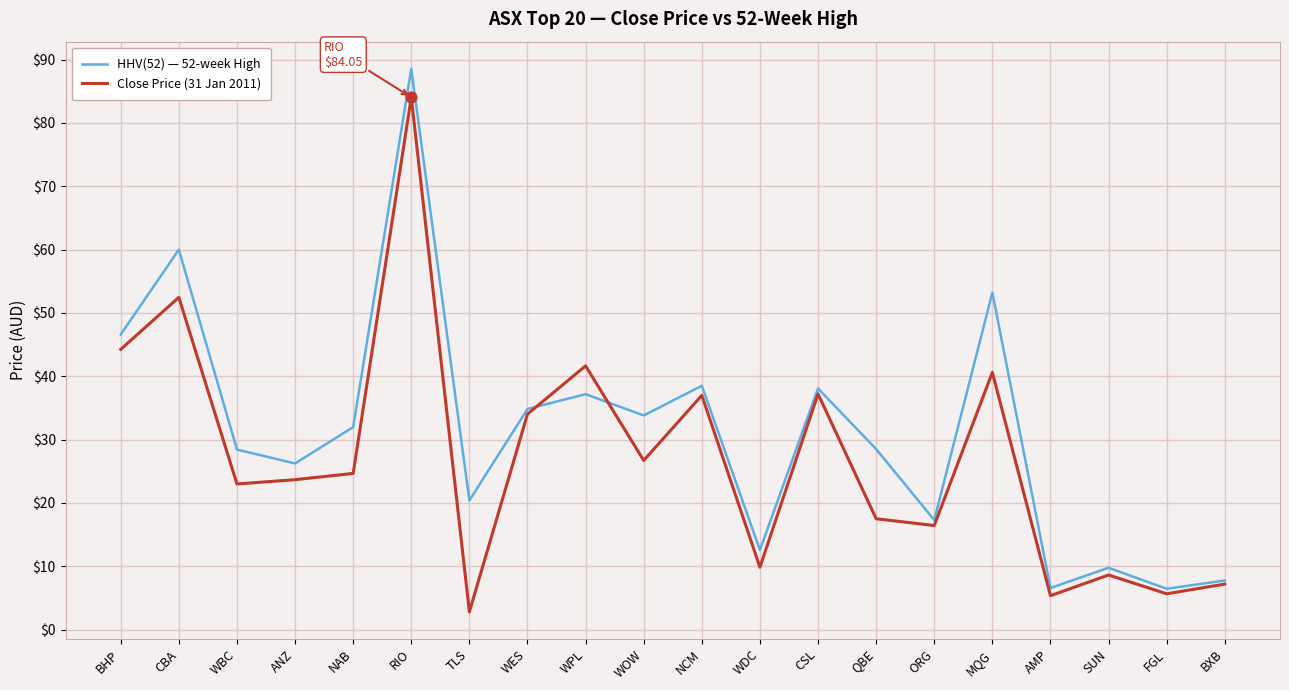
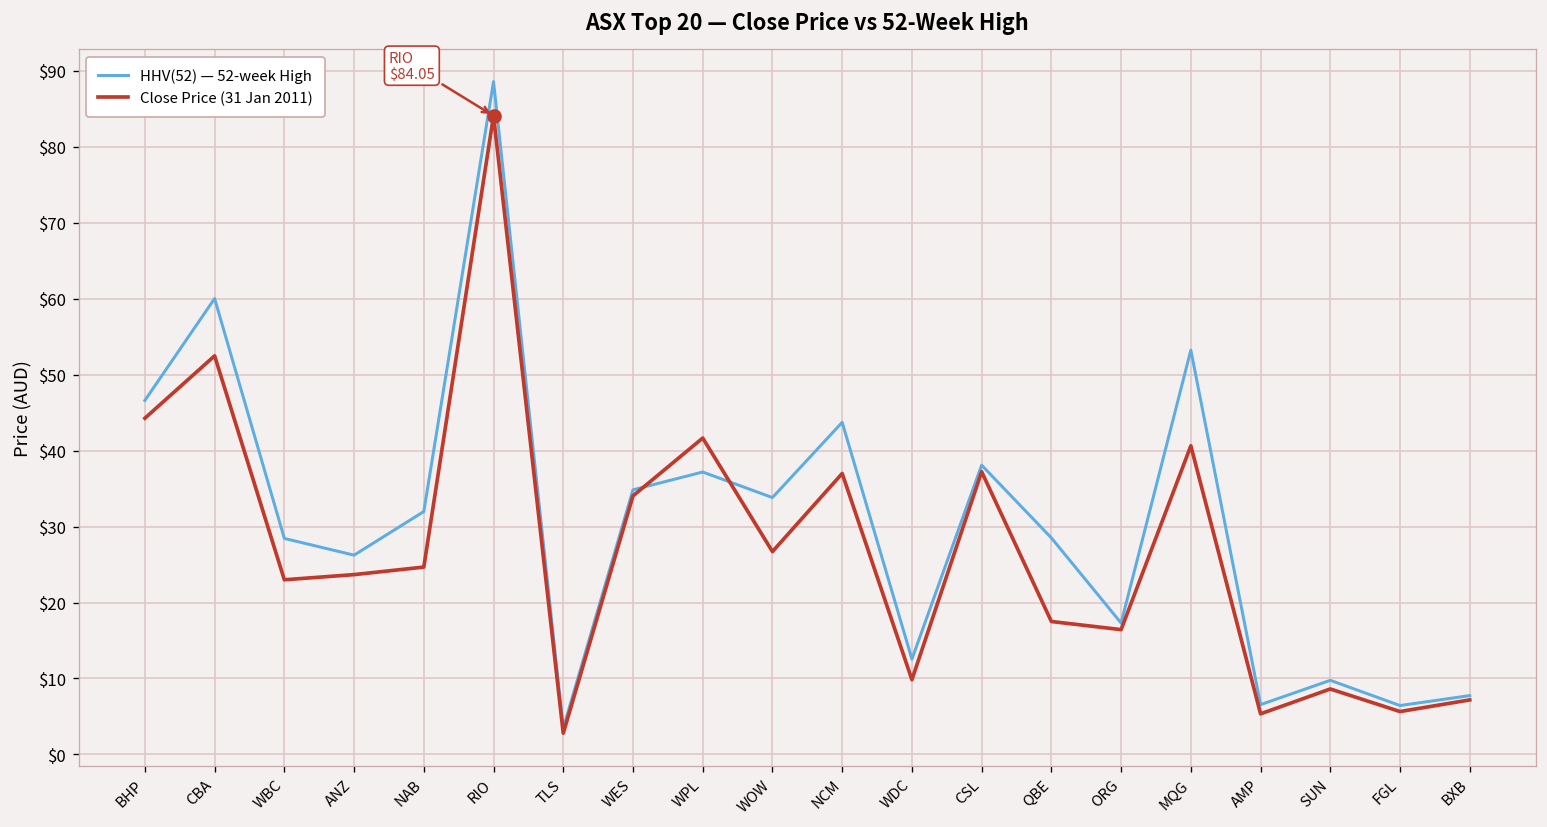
  {
    "HHV(52) — 52-week High": {
      "BHP": "$47",
      "CBA": "$60",
      "WBC": "$28",
      "ANZ": "$26",
      "NAB": "$32",
-     "TLS": "$20",
+     "TLS": "$3",
      "WES": "$35",
      "WPL": "$37",
      "WOW": "$34",
-     "NCM": "$39",
+     "NCM": "$44",
      "WDC": "$13",
      "CSL": "$38",
      "QBE": "$29",
      "ORG": "$17",
      "MQG": "$53",
      "AMP": "$7",
      "SUN": "$10",
      "FGL": "$6",
      "BXB": "$8"
    }
  }
